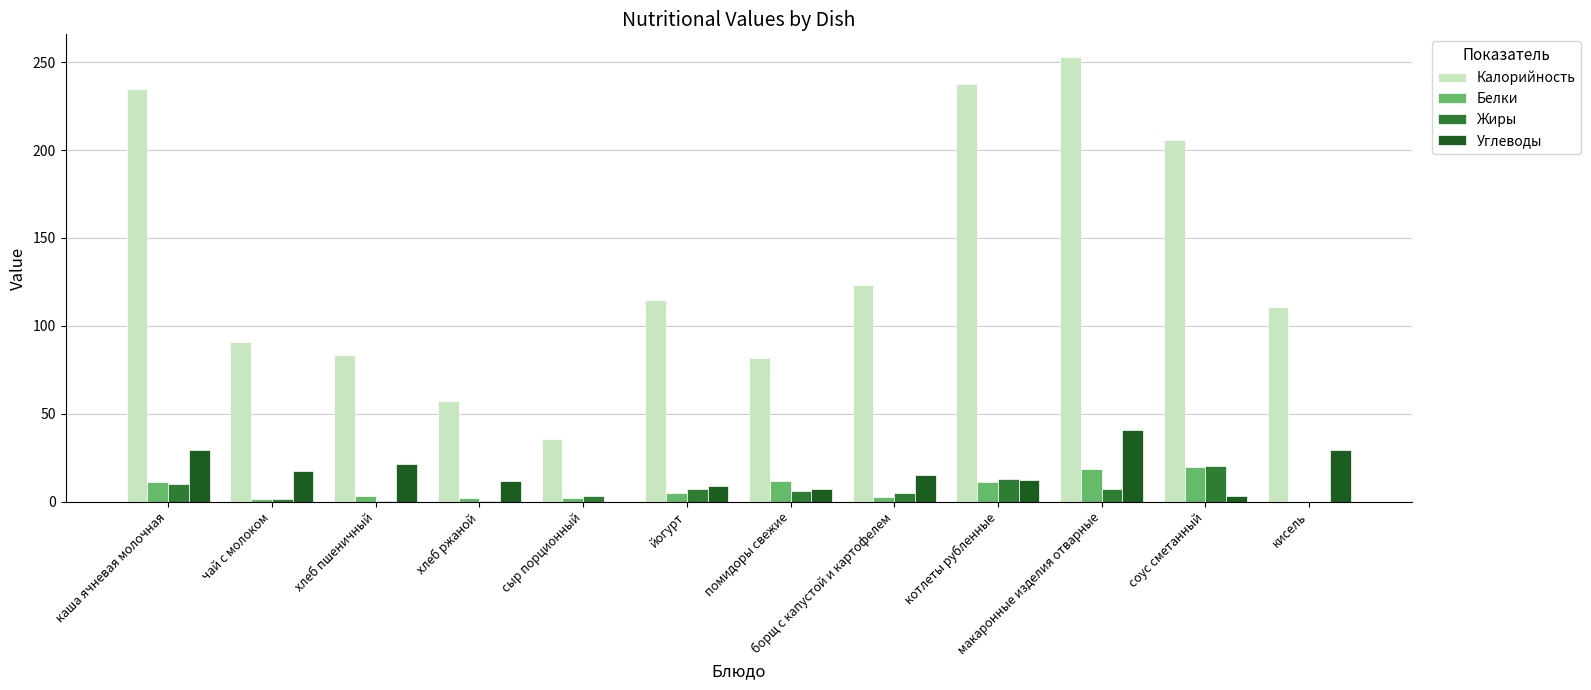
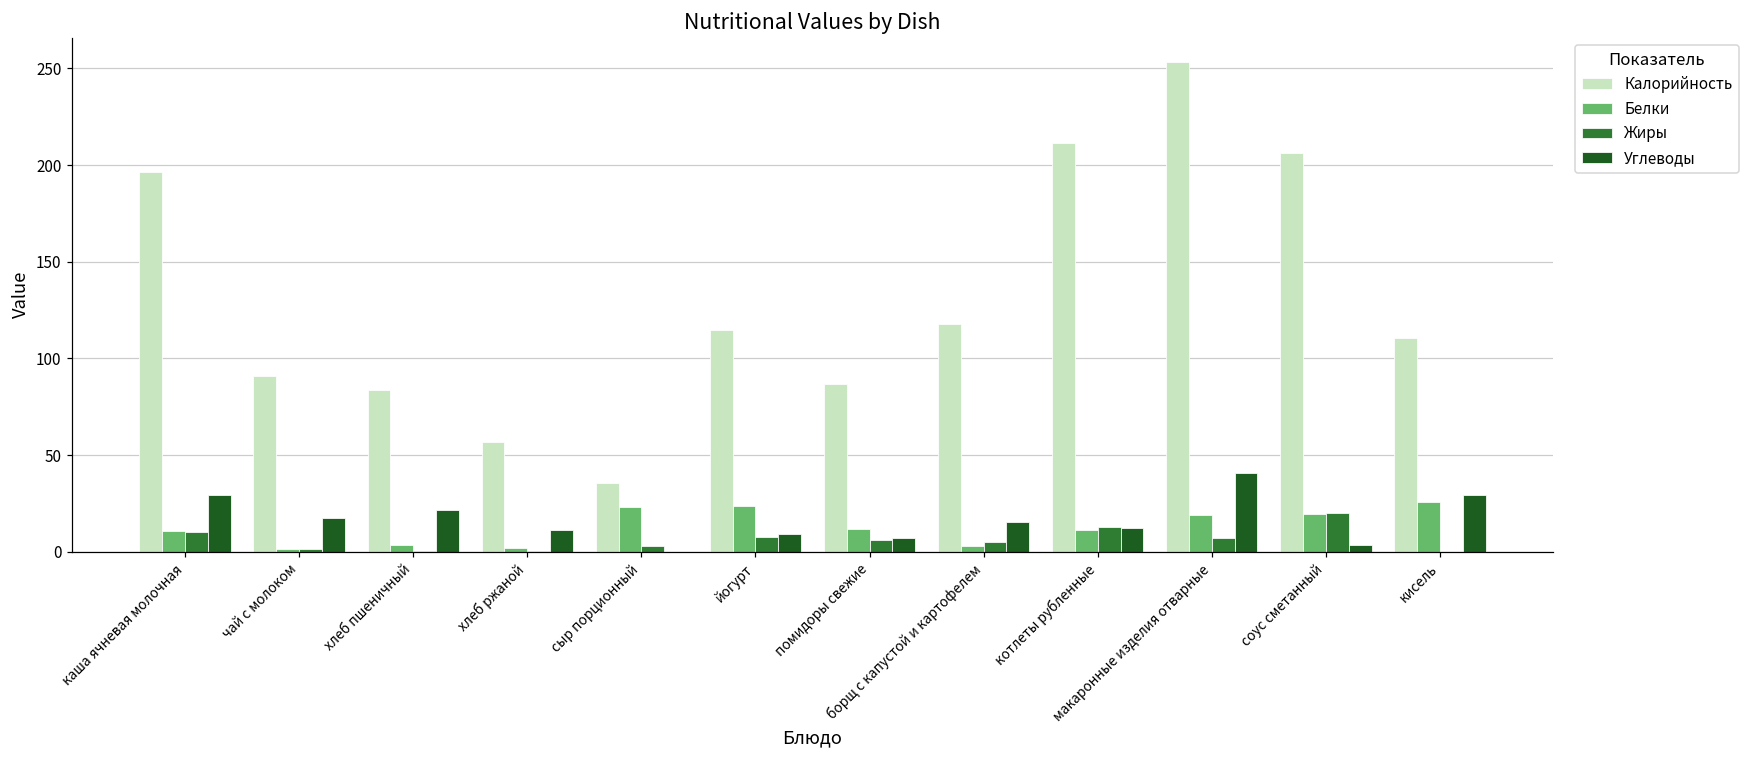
  {
    "Калорийность": {
-     "каша ячневая молочная": 235,
+     "каша ячневая молочная": 197,
      "чай с молоком": 91,
      "хлеб пшеничный": 84,
      "хлеб ржаной": 57,
      "сыр порционный": 36,
      "йогурт": 115,
-     "помидоры свежие": 82,
-     "борщ с капустой и картофелем": 123,
-     "котлеты рубленные": 238,
+     "помидоры свежие": 87,
+     "борщ с капустой и картофелем": 118,
+     "котлеты рубленные": 211,
      "макаронные изделия отварные": 253,
      "соус сметанный": 206,
      "кисель": 111
    },
    "Белки": {
      "каша ячневая молочная": 11,
      "хлеб пшеничный": 3,
      "хлеб ржаной": 2,
-     "сыр порционный": 2,
-     "йогурт": 5,
+     "сыр порционный": 23,
+     "йогурт": 24,
      "помидоры свежие": 12,
      "борщ с капустой и картофелем": 3,
      "котлеты рубленные": 11,
      "макаронные изделия отварные": 19,
      "соус сметанный": 20,
-     "кисель": 0
+     "кисель": 26
    }
  }
